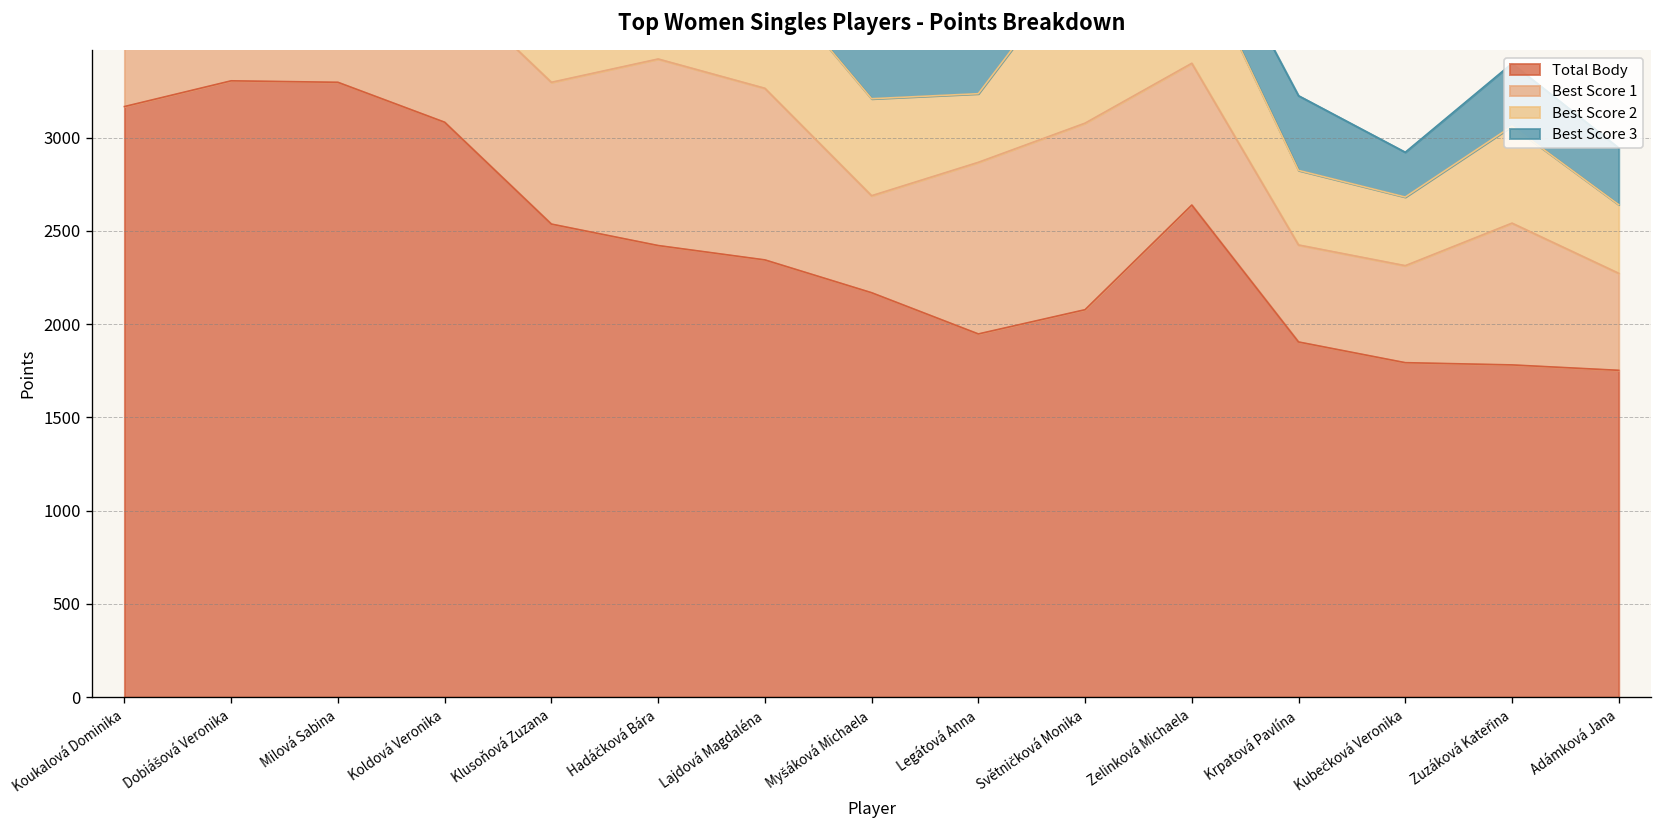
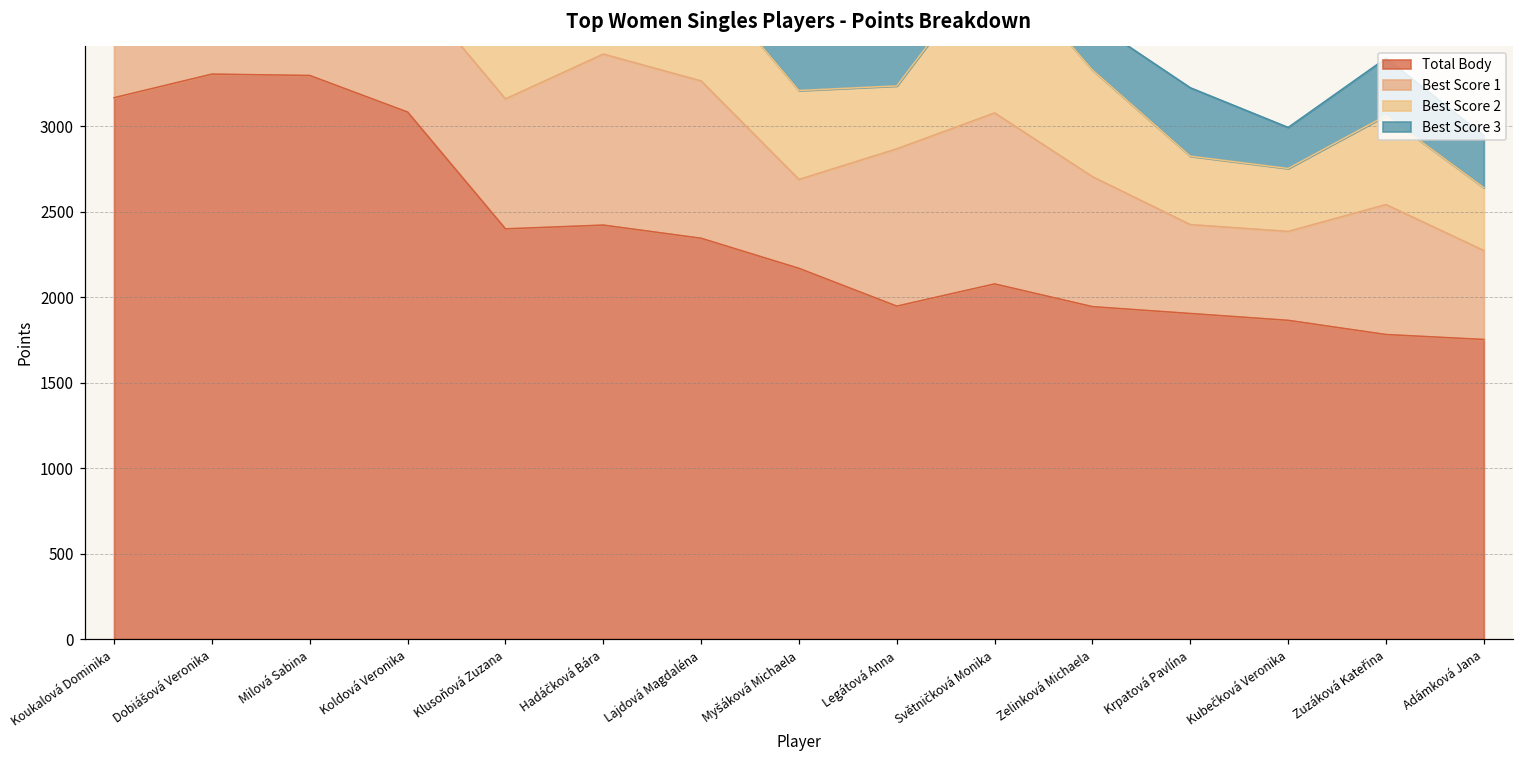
  {
    "Total Body": {
      "Koukalová Dominika": 3170,
      "Dobiášová Veronika": 3300,
      "Milová Sabina": 3300,
      "Koldová Veronika": 3080,
-     "Klusoňová Zuzana": 2540,
+     "Klusoňová Zuzana": 2400,
      "Hadáčková Bára": 2420,
      "Lajdová Magdaléna": 2340,
      "Myšáková Michaela": 2170,
      "Legátová Anna": 1950,
      "Světničková Monika": 2080,
-     "Zelinková Michaela": 2640,
+     "Zelinková Michaela": 1940,
      "Krpatová Pavlína": 1900,
-     "Kubečková Veronika": 1790,
+     "Kubečková Veronika": 1860,
      "Zuzáková Kateřina": 1780,
      "Adámková Jana": 1750
    },
    "Best Score 3": {
      "Krpatová Pavlína": 400,
      "Kubečková Veronika": 240
    }
  }
